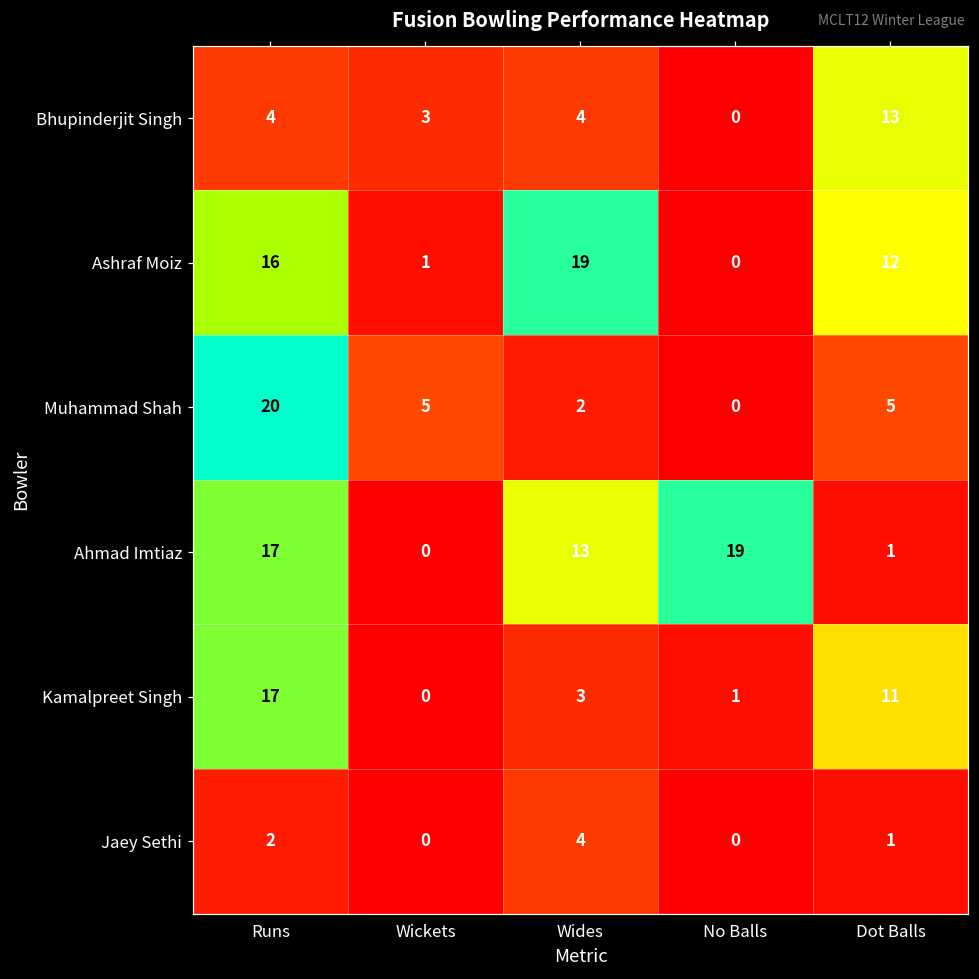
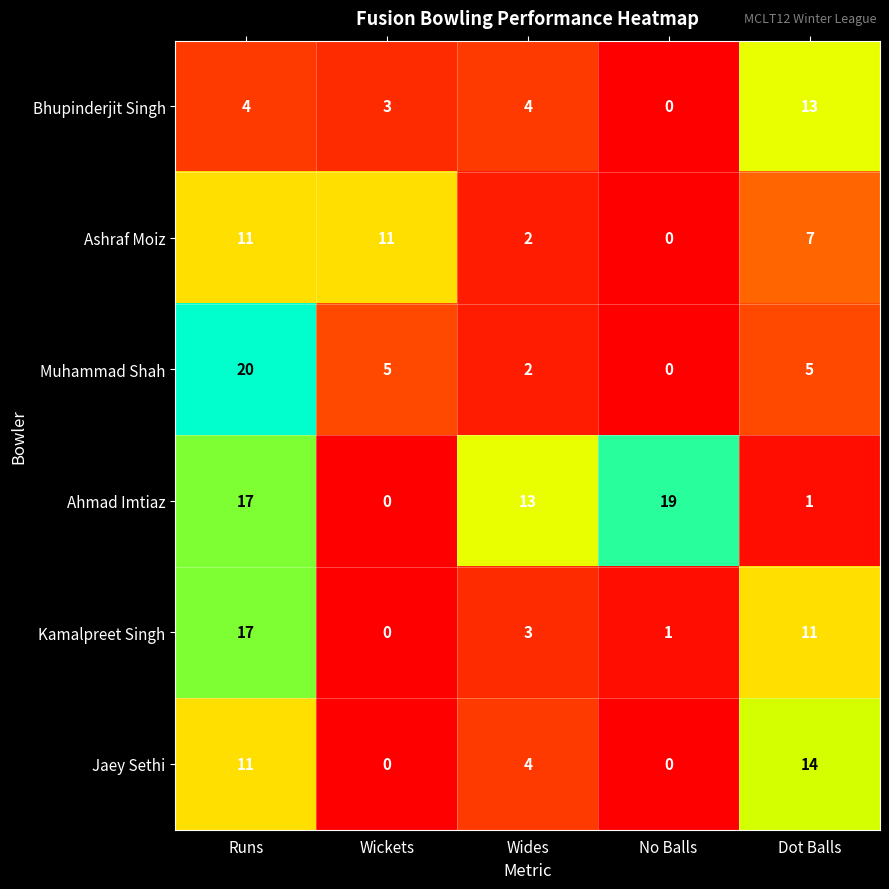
  {
    "Bhupinderjit Singh": {
      "Runs": 4,
      "Wickets": 3,
      "Wides": 4,
      "No Balls": 0,
      "Dot Balls": 13
    },
    "Ashraf Moiz": {
-     "Runs": 16,
-     "Wickets": 1,
-     "Wides": 19,
+     "Runs": 11,
+     "Wickets": 11,
+     "Wides": 2,
      "No Balls": 0,
-     "Dot Balls": 12
+     "Dot Balls": 7
    },
    "Muhammad Shah": {
      "Runs": 20,
      "Wickets": 5,
      "Wides": 2,
      "No Balls": 0,
      "Dot Balls": 5
    },
    "Ahmad Imtiaz": {
      "Runs": 17,
      "Wickets": 0,
      "Wides": 13,
      "No Balls": 19,
      "Dot Balls": 1
    },
    "Kamalpreet Singh": {
      "Runs": 17,
      "Wickets": 0,
      "Wides": 3,
      "No Balls": 1,
      "Dot Balls": 11
    },
    "Jaey Sethi": {
-     "Runs": 2,
+     "Runs": 11,
      "Wickets": 0,
      "Wides": 4,
      "No Balls": 0,
-     "Dot Balls": 1
+     "Dot Balls": 14
    }
  }
